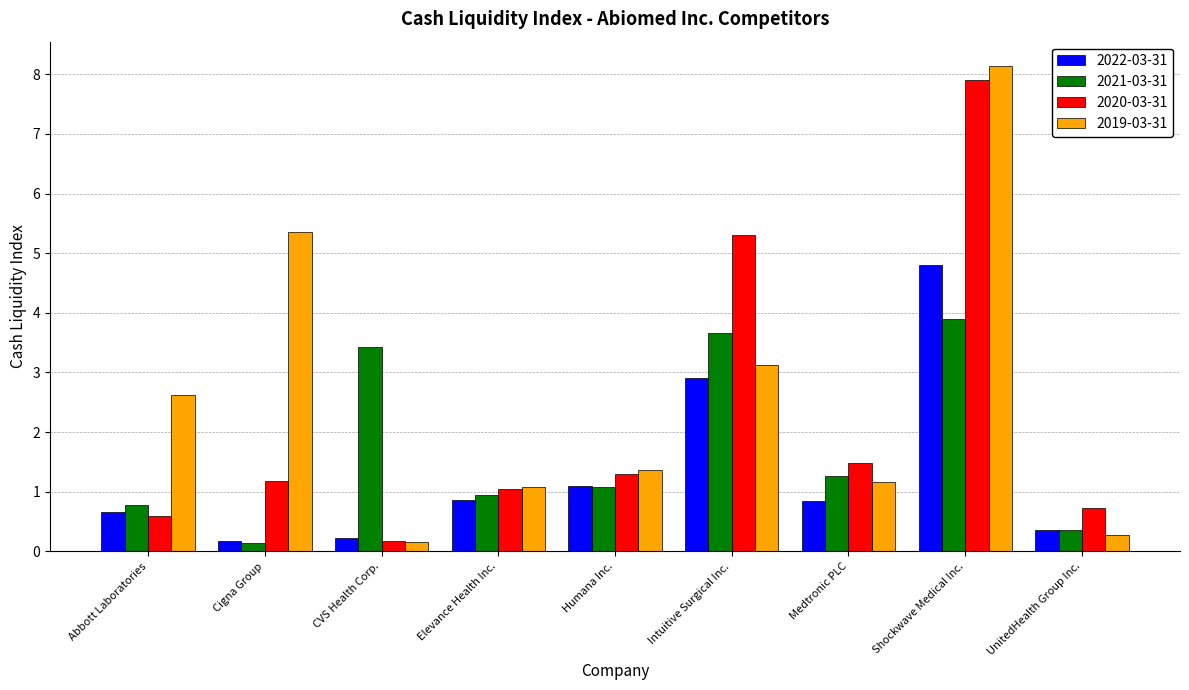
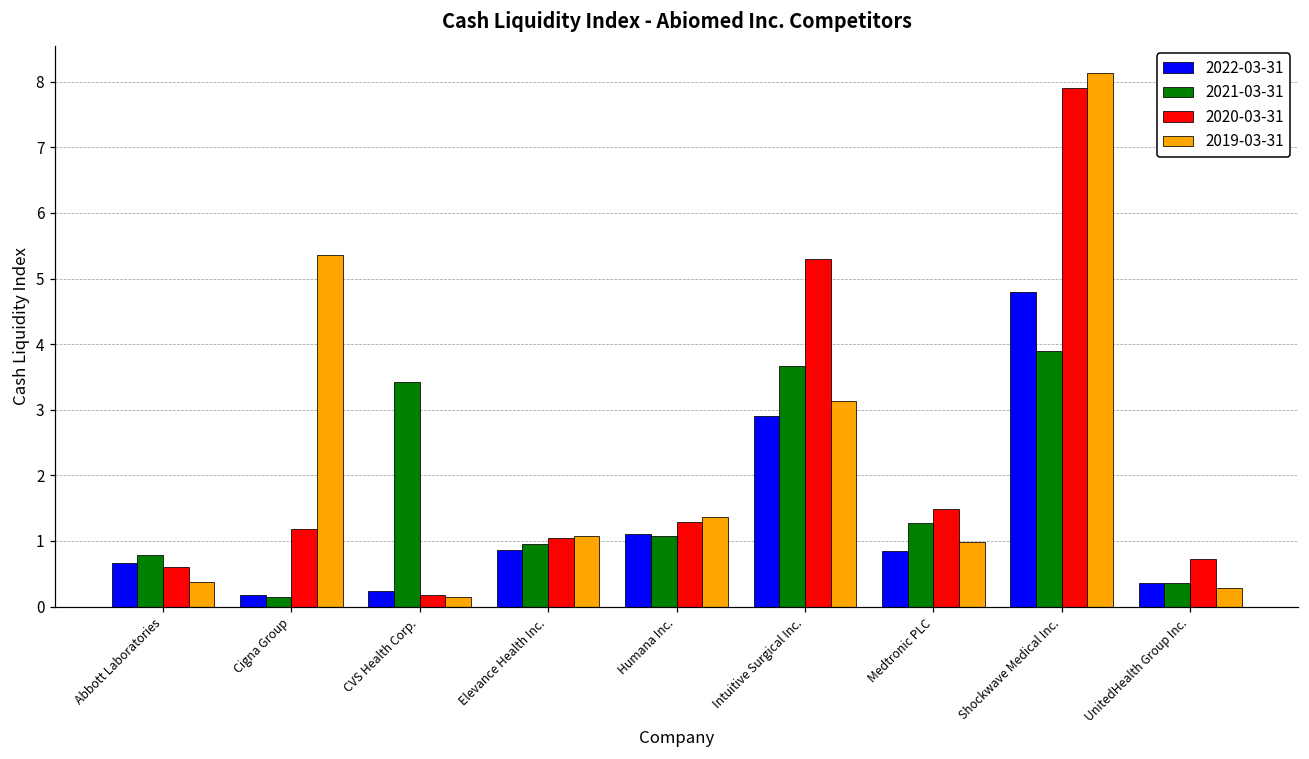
  {
    "2022-03-31": {
      "Abbott Laboratories": 0.7,
      "Cigna Group": 0.2,
      "CVS Health Corp.": 0.2,
      "Elevance Health Inc.": 0.9,
      "Humana Inc.": 1.1,
      "Intuitive Surgical Inc.": 2.9,
      "Medtronic PLC": 0.9,
      "Shockwave Medical Inc.": 4.8,
      "UnitedHealth Group Inc.": 0.4
    },
    "2021-03-31": {
      "Abbott Laboratories": 0.8,
      "Cigna Group": 0.1,
      "CVS Health Corp.": 3.4,
      "Elevance Health Inc.": 1.0,
      "Humana Inc.": 1.1,
      "Intuitive Surgical Inc.": 3.7,
      "Medtronic PLC": 1.3,
      "Shockwave Medical Inc.": 3.9,
      "UnitedHealth Group Inc.": 0.4
    },
    "2020-03-31": {
      "Abbott Laboratories": 0.6,
      "Cigna Group": 1.2,
      "CVS Health Corp.": 0.2,
      "Elevance Health Inc.": 1.0,
      "Humana Inc.": 1.3,
      "Intuitive Surgical Inc.": 5.3,
      "Medtronic PLC": 1.5,
      "Shockwave Medical Inc.": 7.9,
      "UnitedHealth Group Inc.": 0.7
    },
    "2019-03-31": {
-     "Abbott Laboratories": 2.6,
+     "Abbott Laboratories": 0.4,
      "Cigna Group": 5.4,
      "CVS Health Corp.": 0.2,
      "Elevance Health Inc.": 1.1,
      "Humana Inc.": 1.4,
      "Intuitive Surgical Inc.": 3.1,
-     "Medtronic PLC": 1.2,
+     "Medtronic PLC": 1.0,
      "Shockwave Medical Inc.": 8.1,
      "UnitedHealth Group Inc.": 0.3
    }
  }
